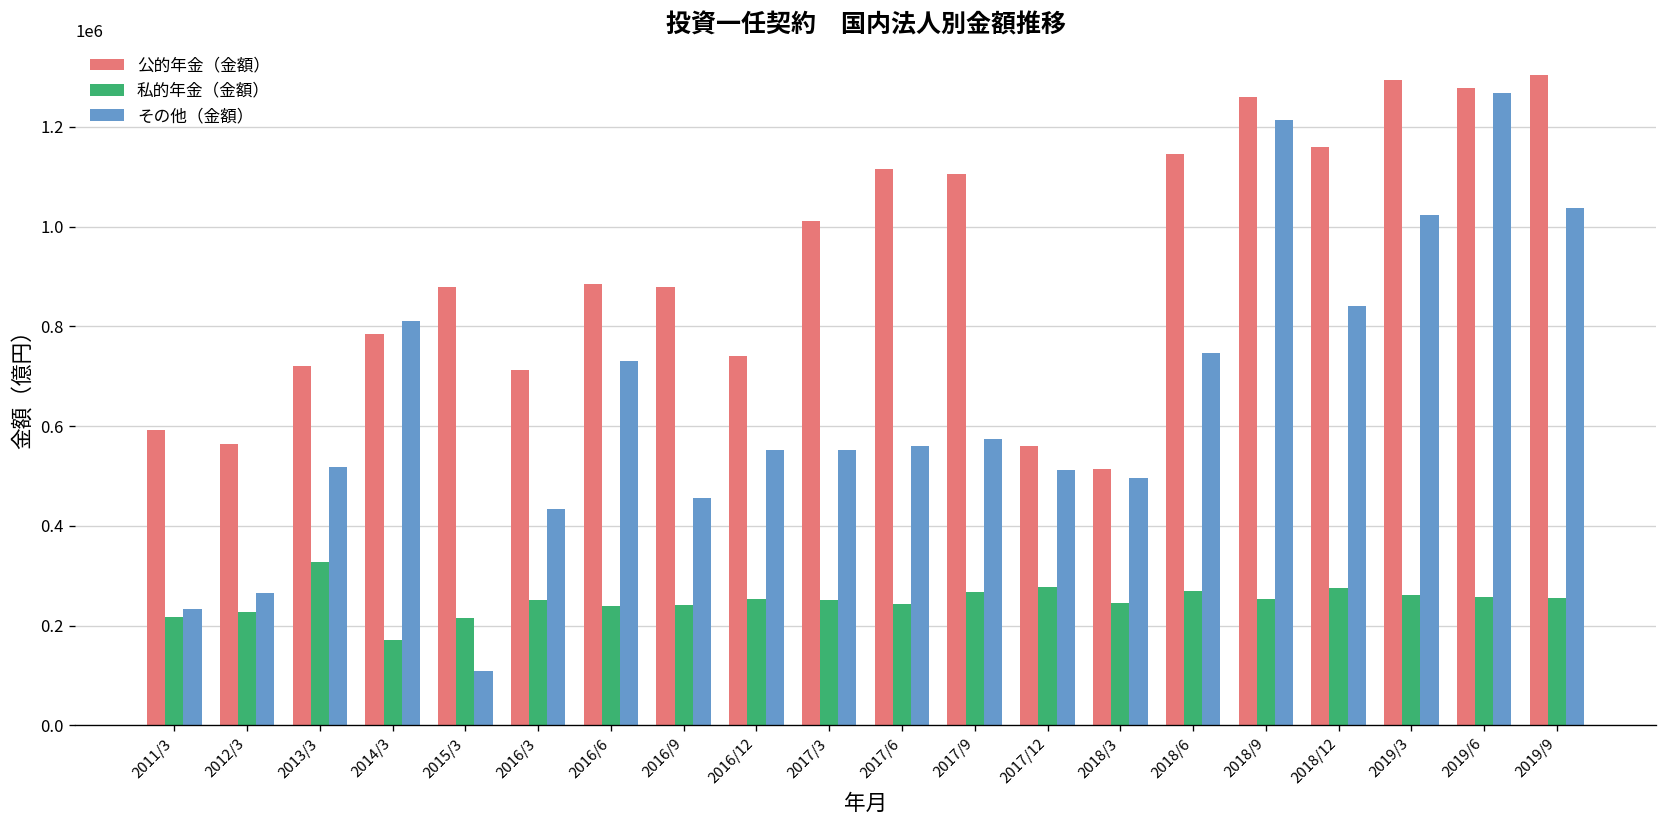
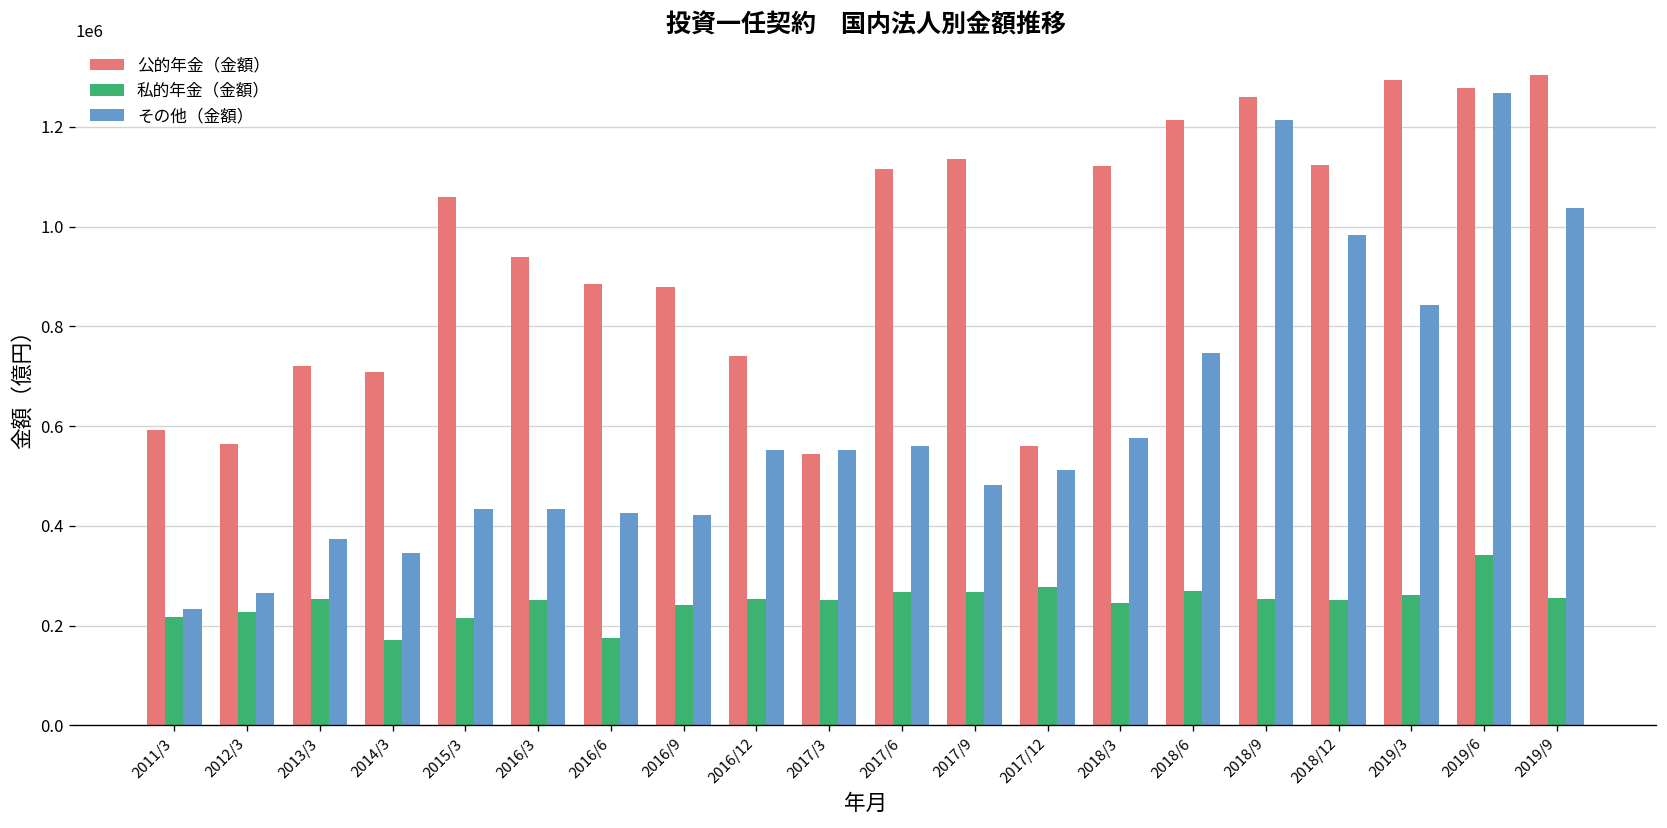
  {
    "公的年金（金額）": {
      "2011/3": 590000,
      "2012/3": 560000,
      "2013/3": 720000,
-     "2014/3": 780000,
-     "2015/3": 880000,
-     "2016/3": 710000,
+     "2014/3": 710000,
+     "2015/3": 1060000,
+     "2016/3": 940000,
      "2016/6": 880000,
      "2016/9": 880000,
      "2016/12": 740000,
-     "2017/3": 1010000,
+     "2017/3": 540000,
      "2017/6": 1120000,
-     "2017/9": 1110000,
+     "2017/9": 1140000,
      "2017/12": 560000,
-     "2018/3": 510000,
-     "2018/6": 1150000,
+     "2018/3": 1120000,
+     "2018/6": 1210000,
      "2018/9": 1260000,
-     "2018/12": 1160000,
+     "2018/12": 1120000,
      "2019/3": 1290000,
      "2019/6": 1280000,
      "2019/9": 1300000
    },
    "私的年金（金額）": {
      "2011/3": 220000,
      "2012/3": 230000,
-     "2013/3": 330000,
+     "2013/3": 250000,
      "2014/3": 170000,
      "2015/3": 210000,
      "2016/3": 250000,
-     "2016/6": 240000,
+     "2016/6": 170000,
      "2016/9": 240000,
      "2016/12": 250000,
      "2017/3": 250000,
-     "2017/6": 240000,
+     "2017/6": 270000,
      "2017/9": 270000,
      "2017/12": 280000,
      "2018/3": 240000,
      "2018/6": 270000,
      "2018/9": 250000,
-     "2018/12": 280000,
+     "2018/12": 250000,
      "2019/3": 260000,
-     "2019/6": 260000,
+     "2019/6": 340000,
      "2019/9": 260000
    },
    "その他（金額）": {
      "2011/3": 230000,
      "2012/3": 270000,
-     "2013/3": 520000,
-     "2014/3": 810000,
-     "2015/3": 110000,
+     "2013/3": 370000,
+     "2014/3": 350000,
+     "2015/3": 430000,
      "2016/3": 430000,
-     "2016/6": 730000,
-     "2016/9": 460000,
+     "2016/6": 430000,
+     "2016/9": 420000,
      "2016/12": 550000,
      "2017/3": 550000,
      "2017/6": 560000,
-     "2017/9": 570000,
+     "2017/9": 480000,
      "2017/12": 510000,
-     "2018/3": 500000,
+     "2018/3": 580000,
      "2018/6": 750000,
      "2018/9": 1210000,
-     "2018/12": 840000,
-     "2019/3": 1020000,
+     "2018/12": 980000,
+     "2019/3": 840000,
      "2019/6": 1270000,
      "2019/9": 1040000
    }
  }
